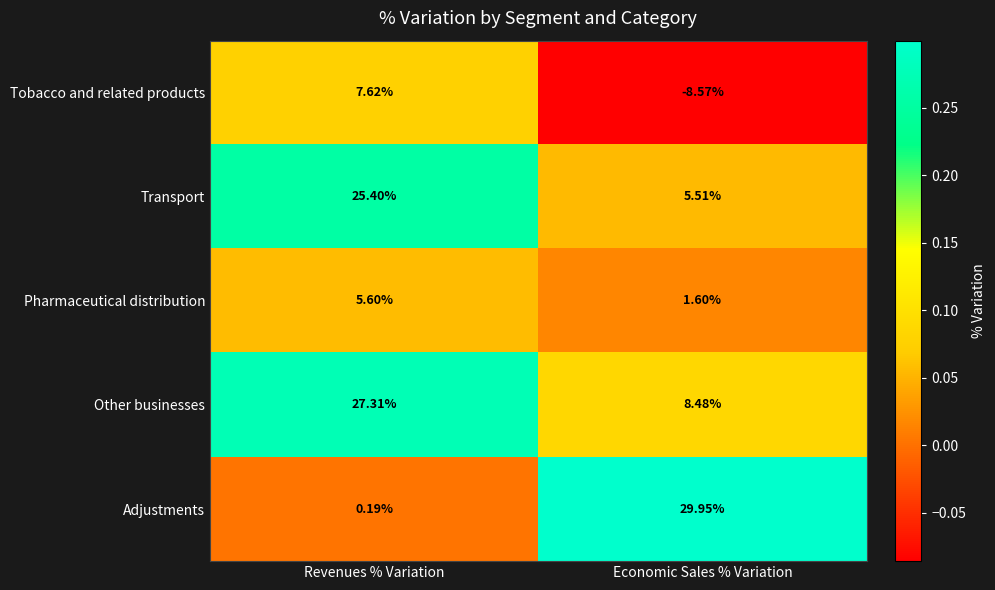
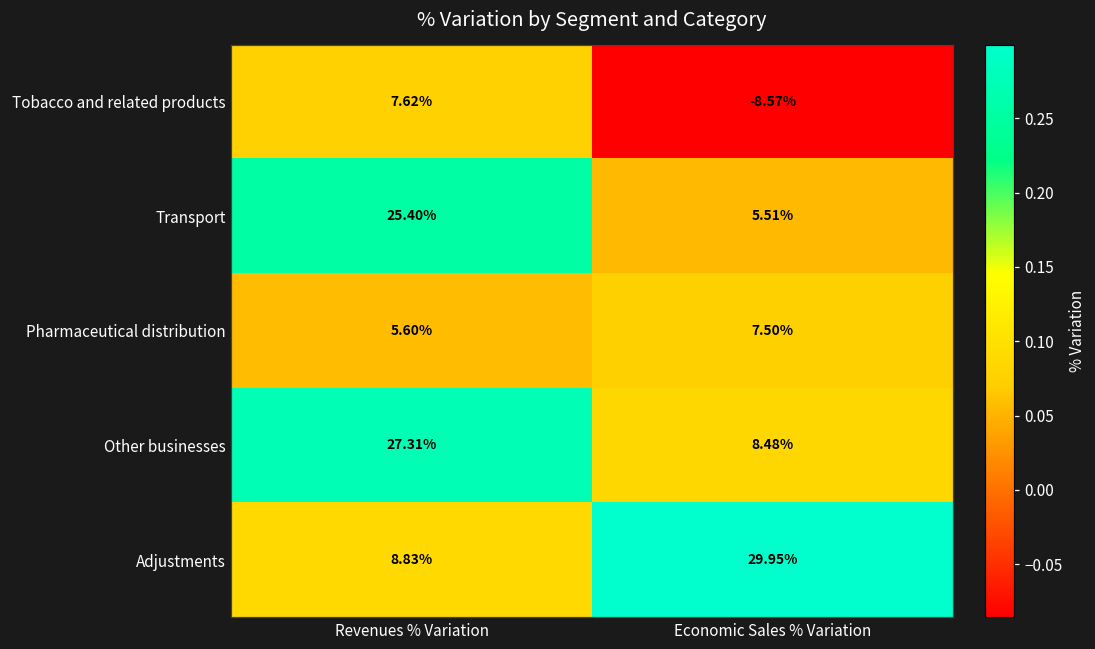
  {
    "Tobacco and related products": {
      "Revenues % Variation": "7.62%",
      "Economic Sales % Variation": "-8.57%"
    },
    "Transport": {
      "Revenues % Variation": "25.40%",
      "Economic Sales % Variation": "5.51%"
    },
    "Pharmaceutical distribution": {
      "Revenues % Variation": "5.60%",
-     "Economic Sales % Variation": "1.60%"
+     "Economic Sales % Variation": "7.50%"
    },
    "Other businesses": {
      "Revenues % Variation": "27.31%",
      "Economic Sales % Variation": "8.48%"
    },
    "Adjustments": {
-     "Revenues % Variation": "0.19%",
+     "Revenues % Variation": "8.83%",
      "Economic Sales % Variation": "29.95%"
    }
  }
